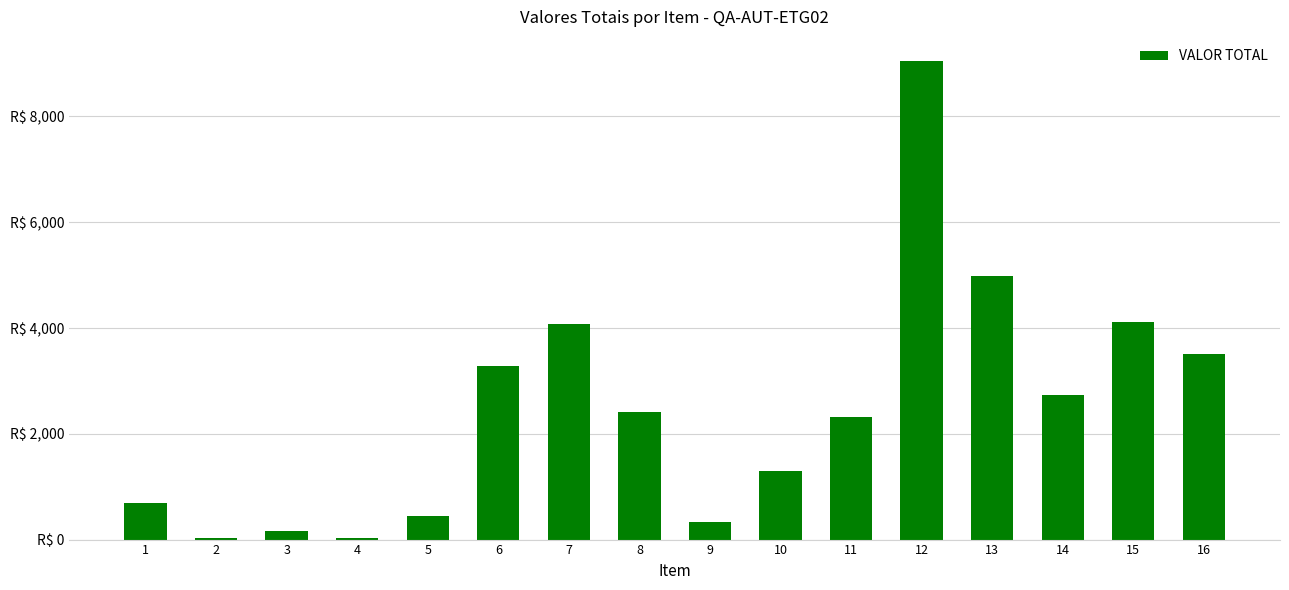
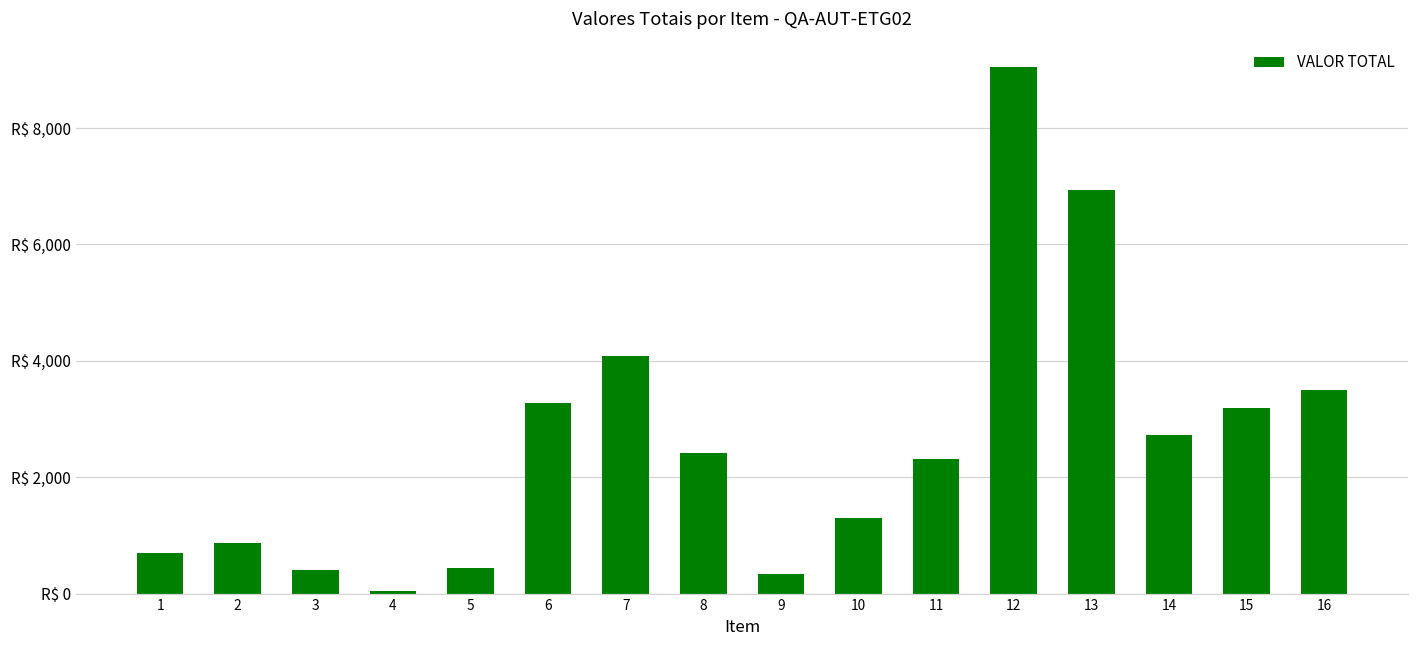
  {
    "1": "R$ 700",
-   "2": "R$ 0",
-   "3": "R$ 200",
+   "2": "R$ 900",
+   "3": "R$ 400",
    "5": "R$ 400",
    "6": "R$ 3,300",
    "7": "R$ 4,100",
    "8": "R$ 2,400",
    "9": "R$ 300",
    "10": "R$ 1,300",
    "11": "R$ 2,300",
    "12": "R$ 9,100",
-   "13": "R$ 5,000",
+   "13": "R$ 6,900",
    "14": "R$ 2,700",
-   "15": "R$ 4,100",
+   "15": "R$ 3,200",
    "16": "R$ 3,500"
  }
